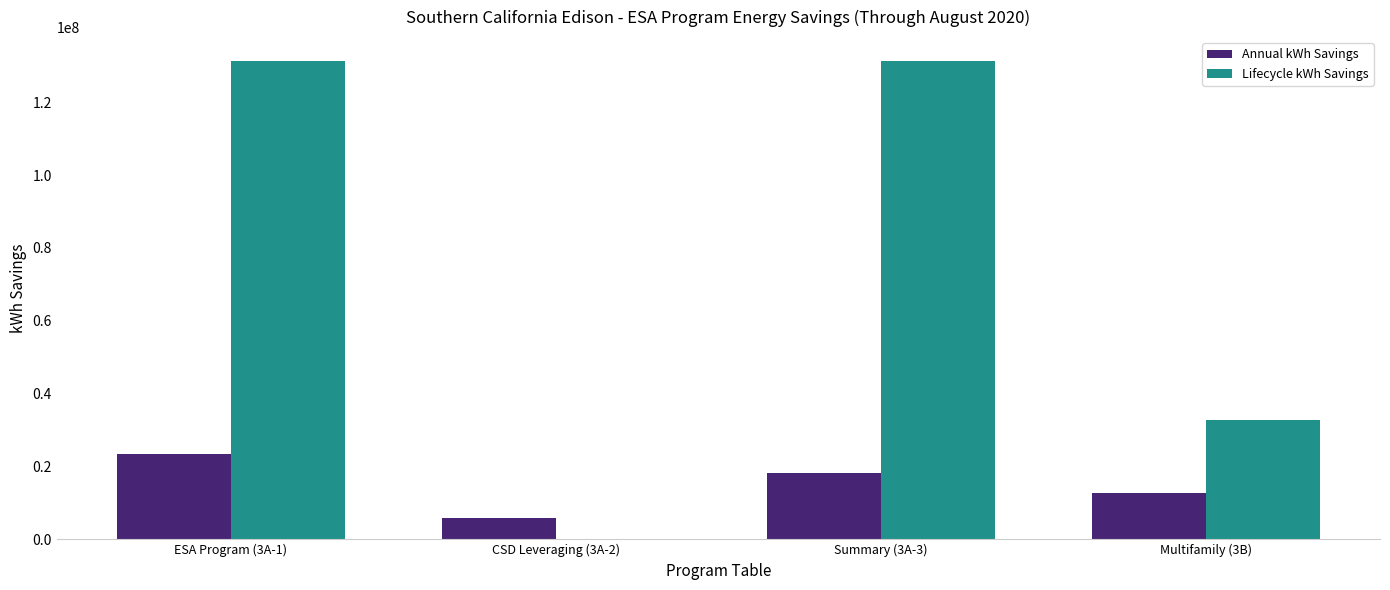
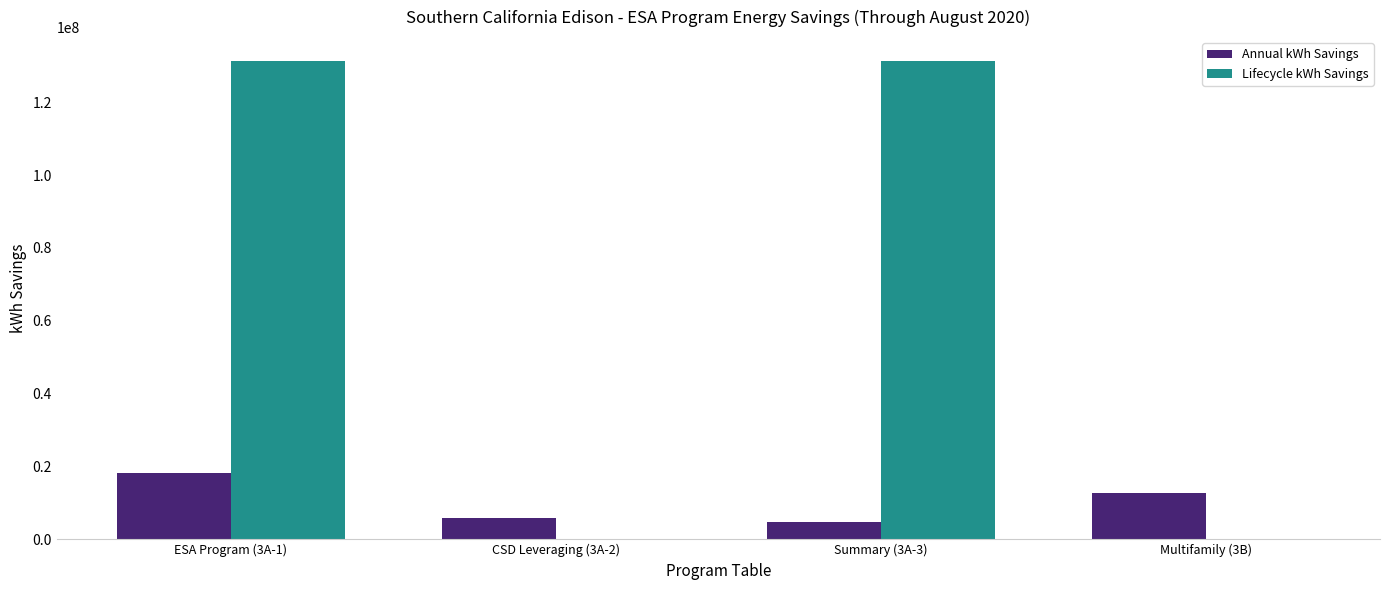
  {
    "Annual kWh Savings": {
-     "ESA Program (3A-1)": 24000000,
+     "ESA Program (3A-1)": 18000000,
      "CSD Leveraging (3A-2)": 6000000,
-     "Summary (3A-3)": 18000000,
+     "Summary (3A-3)": 5000000,
      "Multifamily (3B)": 13000000
    },
    "Lifecycle kWh Savings": {
      "ESA Program (3A-1)": 131000000,
      "CSD Leveraging (3A-2)": 0,
      "Summary (3A-3)": 131000000,
-     "Multifamily (3B)": 33000000
+     "Multifamily (3B)": 0
    }
  }
